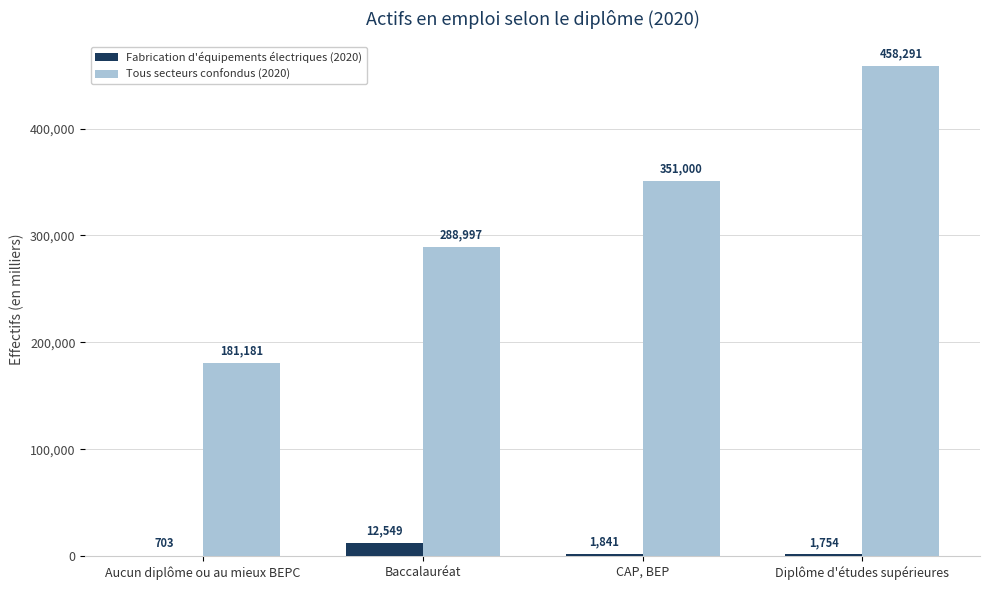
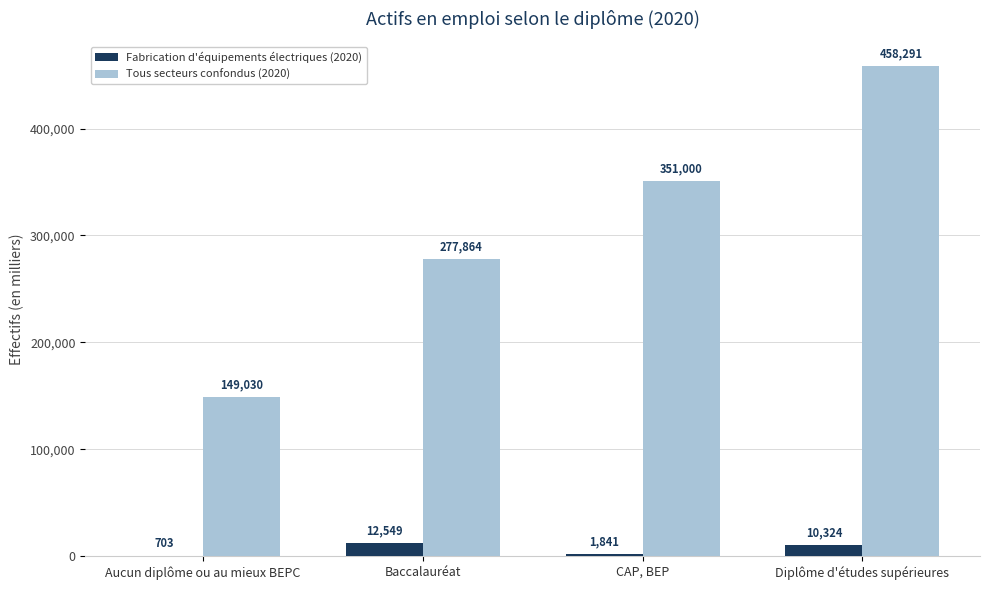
  {
    "Fabrication d'équipements électriques (2020)": {
      "Aucun diplôme ou au mieux BEPC": "703",
      "Baccalauréat": "12,549",
      "CAP, BEP": "1,841",
-     "Diplôme d'études supérieures": "1,754"
+     "Diplôme d'études supérieures": "10,324"
    },
    "Tous secteurs confondus (2020)": {
-     "Aucun diplôme ou au mieux BEPC": "181,181",
-     "Baccalauréat": "288,997",
+     "Aucun diplôme ou au mieux BEPC": "149,030",
+     "Baccalauréat": "277,864",
      "CAP, BEP": "351,000",
      "Diplôme d'études supérieures": "458,291"
    }
  }
